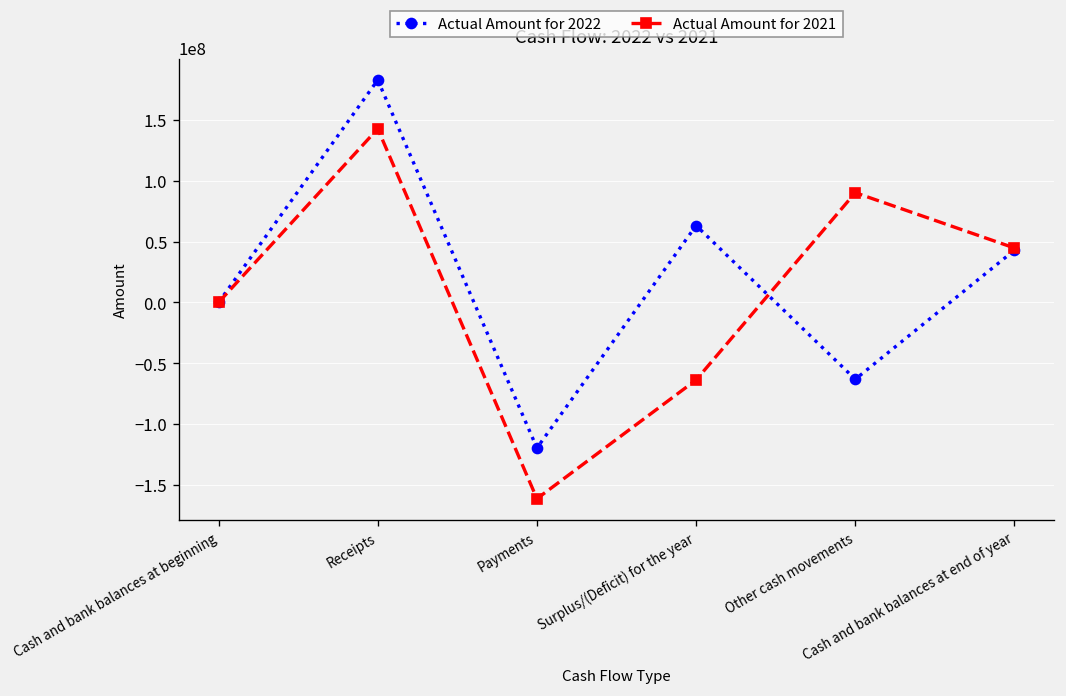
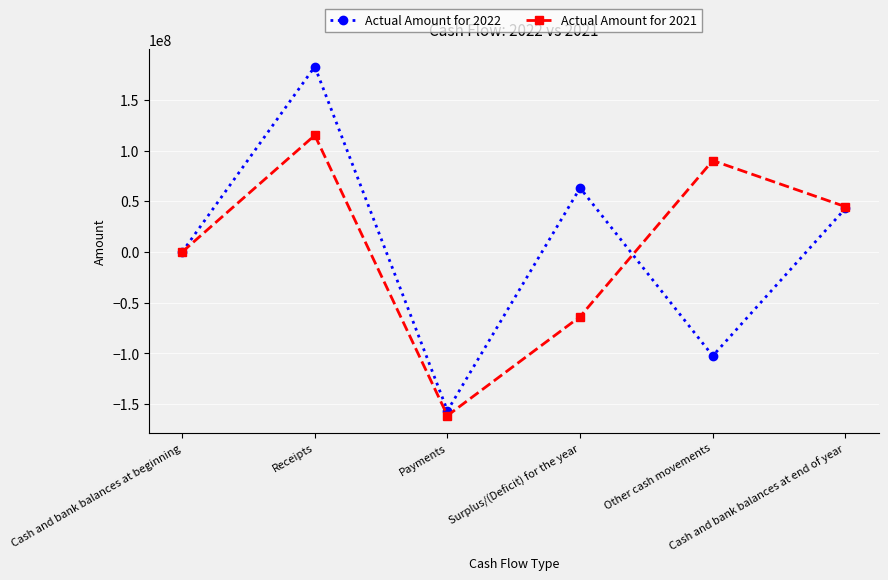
  {
    "Actual Amount for 2022": {
      "Receipts": 183000000,
-     "Payments": -120000000,
+     "Payments": -156000000,
      "Surplus/(Deficit) for the year": 63000000,
-     "Other cash movements": -63000000
+     "Other cash movements": -102000000
    },
    "Actual Amount for 2021": {
-     "Receipts": 143000000,
+     "Receipts": 115000000,
      "Payments": -161000000,
      "Surplus/(Deficit) for the year": -64000000,
      "Other cash movements": 90000000
    }
  }
